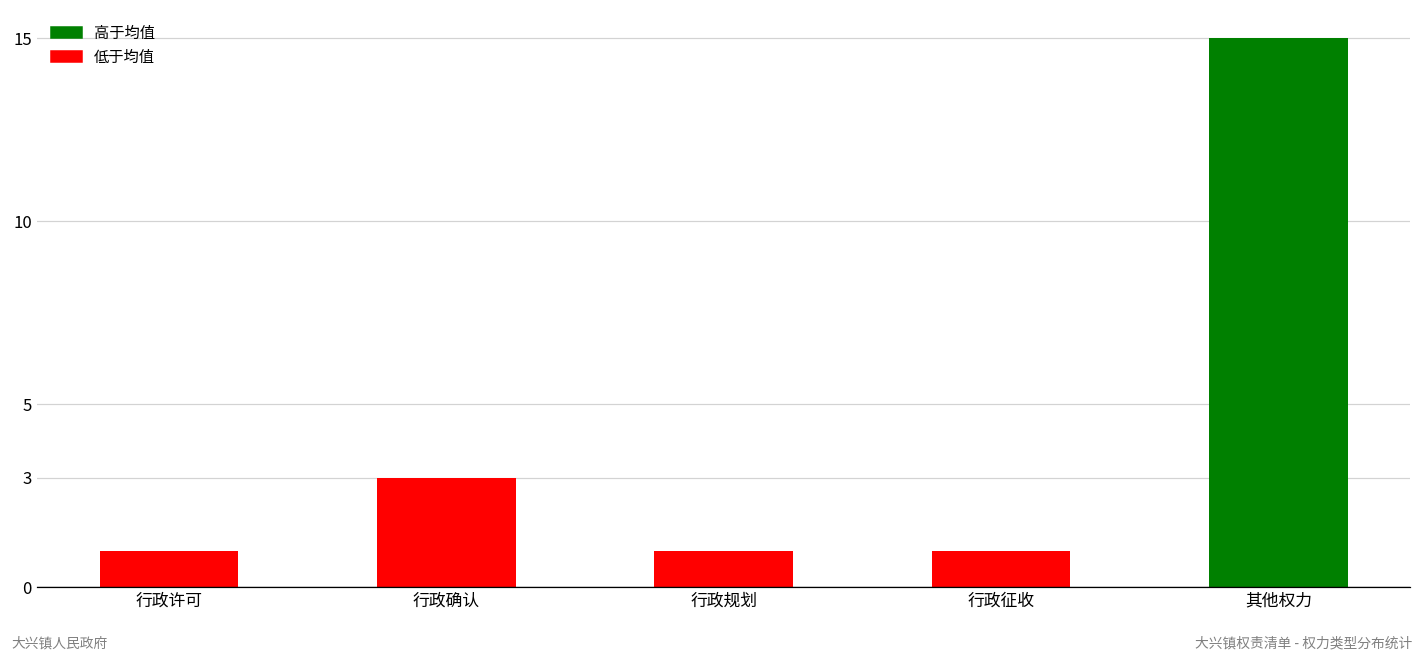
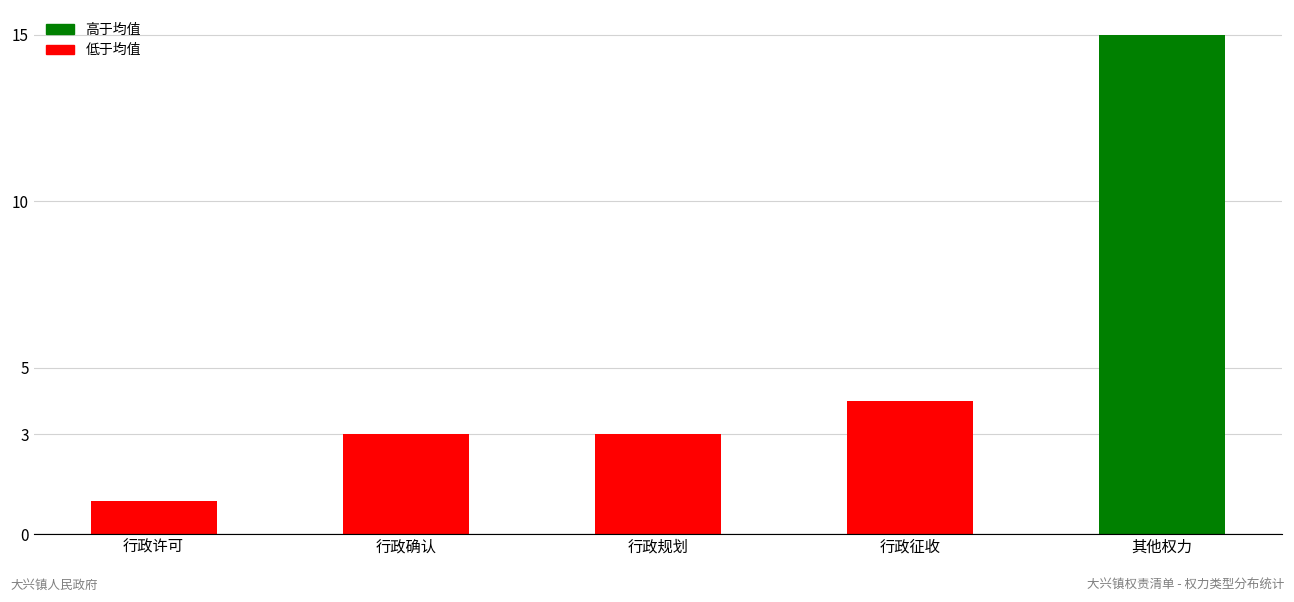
  {
    "行政许可": 1,
    "行政确认": 3,
-   "行政规划": 1,
-   "行政征收": 1,
+   "行政规划": 3,
+   "行政征收": 4,
    "其他权力": 15
  }
